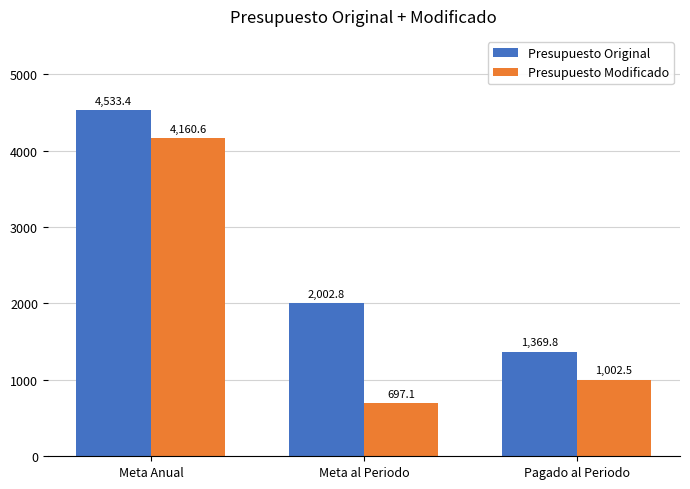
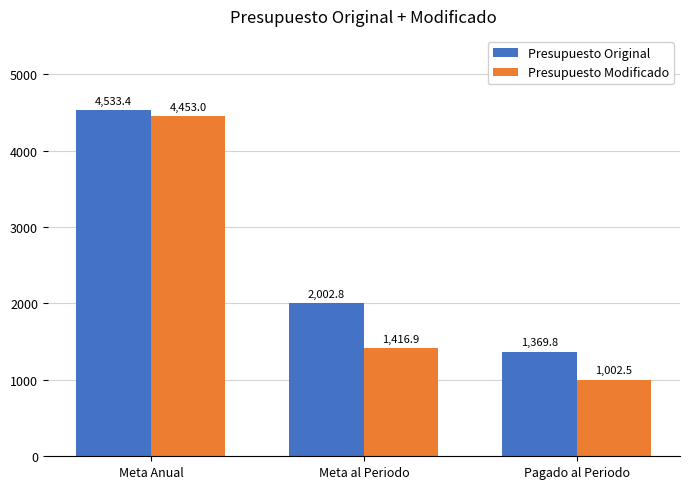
  {
    "Presupuesto Original": {
      "Meta Anual": "4,533.4",
      "Meta al Periodo": "2,002.8",
      "Pagado al Periodo": "1,369.8"
    },
    "Presupuesto Modificado": {
-     "Meta Anual": "4,160.6",
-     "Meta al Periodo": "697.1",
+     "Meta Anual": "4,453.0",
+     "Meta al Periodo": "1,416.9",
      "Pagado al Periodo": "1,002.5"
    }
  }
